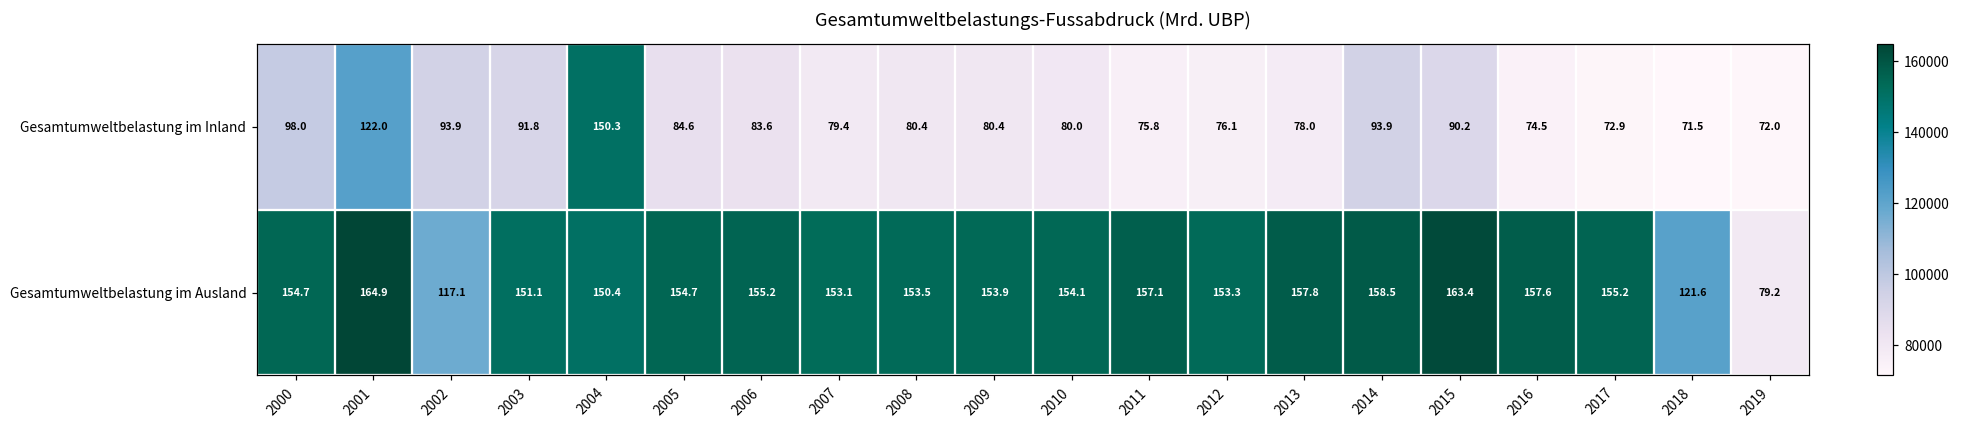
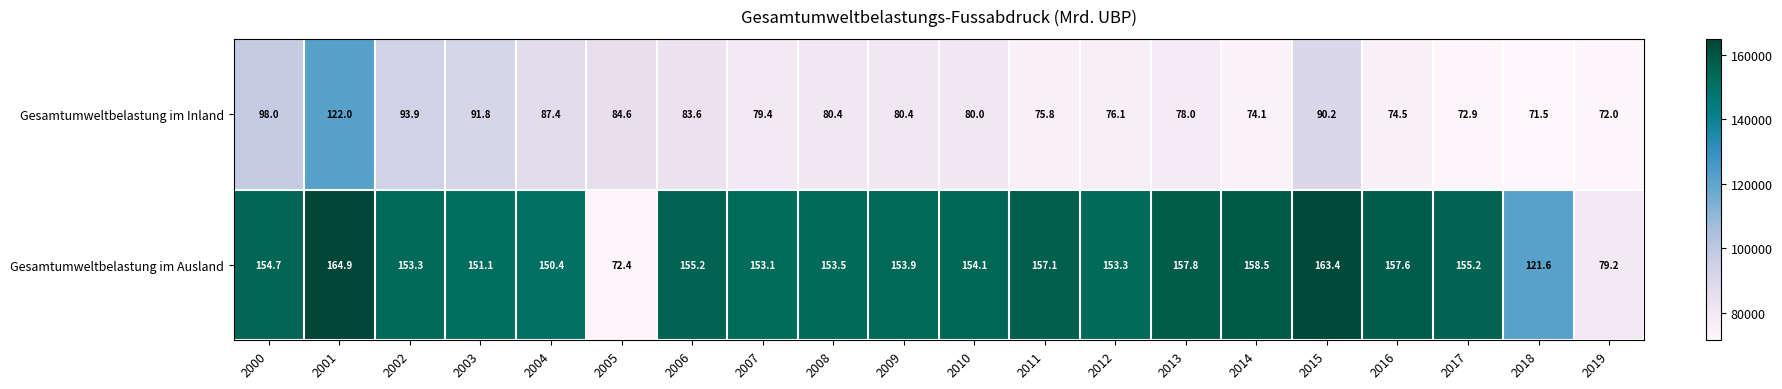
  {
    "Gesamtumweltbelastung im Inland": {
      "2000": 98.0,
      "2001": 122.0,
      "2002": 93.9,
      "2003": 91.8,
-     "2004": 150.3,
+     "2004": 87.4,
      "2005": 84.6,
      "2006": 83.6,
      "2007": 79.4,
      "2008": 80.4,
      "2009": 80.4,
      "2010": 80.0,
      "2011": 75.8,
      "2012": 76.1,
      "2013": 78.0,
-     "2014": 93.9,
+     "2014": 74.1,
      "2015": 90.2,
      "2016": 74.5,
      "2017": 72.9,
      "2018": 71.5,
      "2019": 72.0
    },
    "Gesamtumweltbelastung im Ausland": {
      "2000": 154.7,
      "2001": 164.9,
-     "2002": 117.1,
+     "2002": 153.3,
      "2003": 151.1,
      "2004": 150.4,
-     "2005": 154.7,
+     "2005": 72.4,
      "2006": 155.2,
      "2007": 153.1,
      "2008": 153.5,
      "2009": 153.9,
      "2010": 154.1,
      "2011": 157.1,
      "2012": 153.3,
      "2013": 157.8,
      "2014": 158.5,
      "2015": 163.4,
      "2016": 157.6,
      "2017": 155.2,
      "2018": 121.6,
      "2019": 79.2
    }
  }
